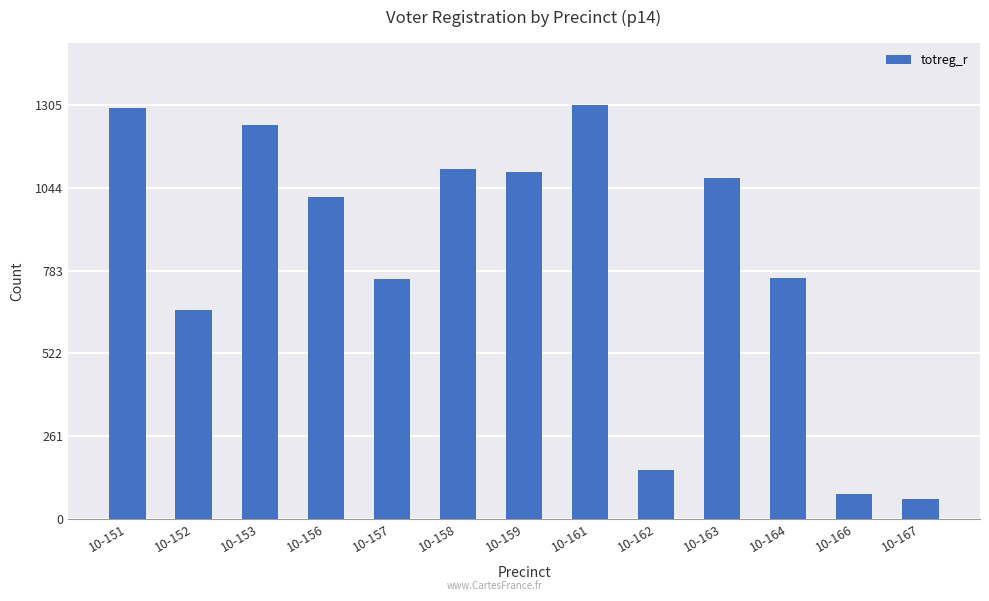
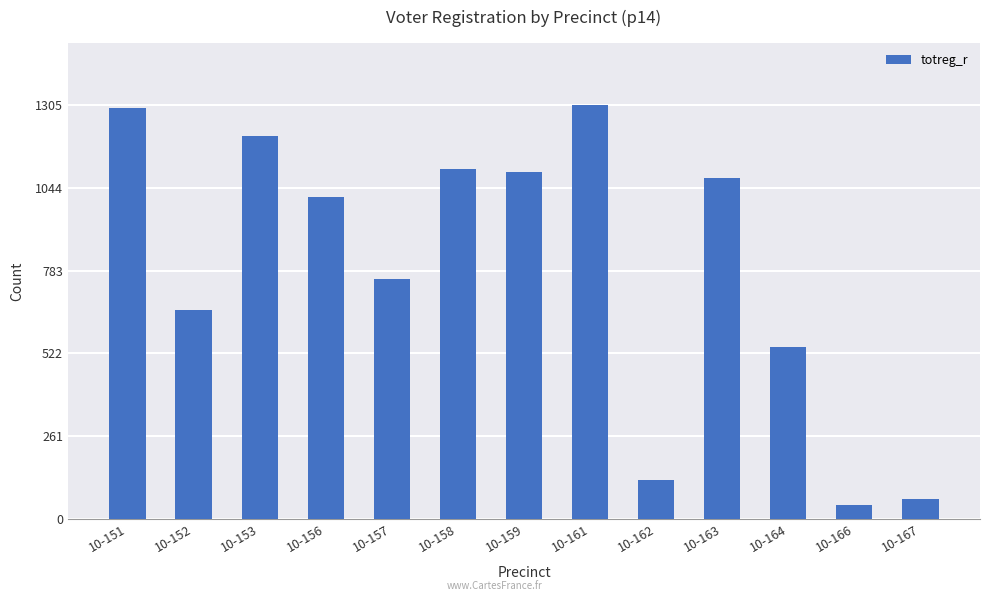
  {
    "10-151": 1300,
    "10-152": 660,
-   "10-153": 1240,
+   "10-153": 1210,
    "10-156": 1020,
    "10-157": 760,
    "10-158": 1100,
    "10-159": 1090,
    "10-161": 1310,
-   "10-162": 160,
+   "10-162": 120,
    "10-163": 1080,
-   "10-164": 760,
-   "10-166": 80,
+   "10-164": 540,
+   "10-166": 40,
    "10-167": 60
  }
